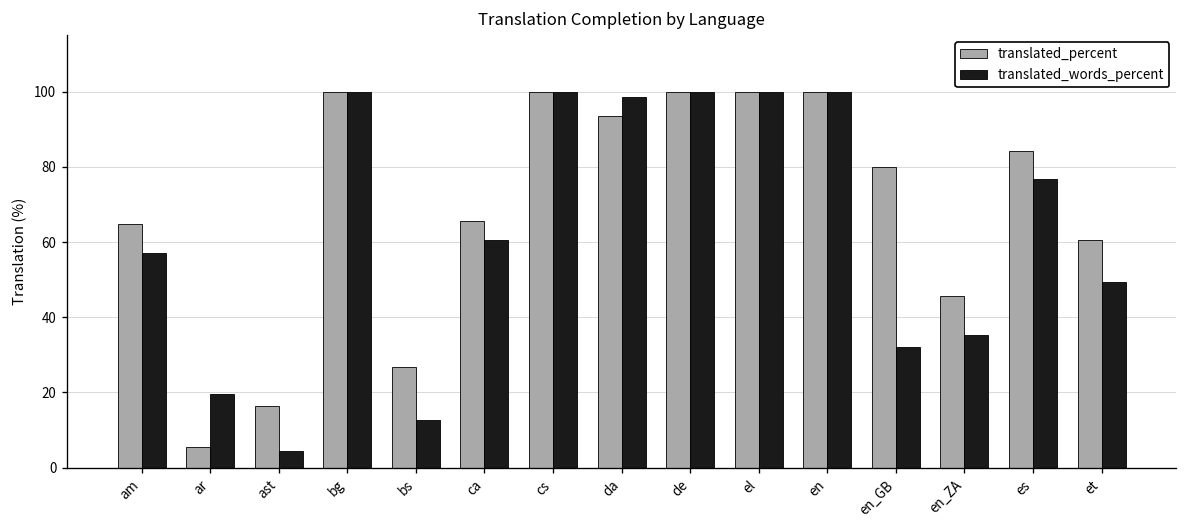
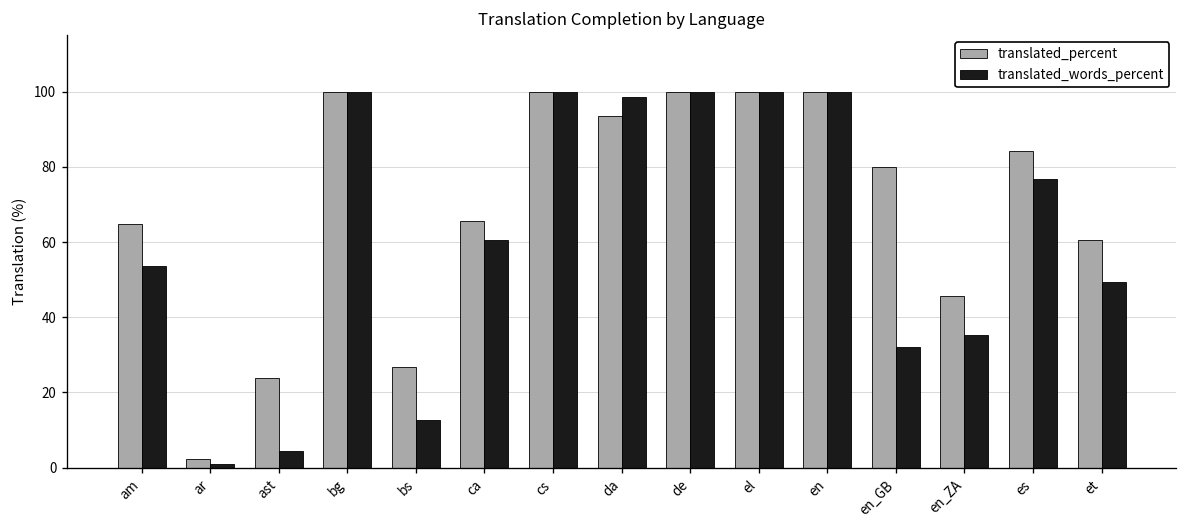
  {
    "translated_percent": {
      "am": 65,
-     "ar": 6,
-     "ast": 16,
+     "ar": 2,
+     "ast": 24,
      "bg": 100,
      "bs": 27,
      "ca": 66,
      "cs": 100,
      "da": 93,
      "de": 100,
      "el": 100,
      "en": 100,
      "en_GB": 80,
      "en_ZA": 46,
      "es": 84,
      "et": 61
    },
    "translated_words_percent": {
-     "am": 57,
-     "ar": 20,
+     "am": 54,
+     "ar": 1,
      "ast": 4,
      "bg": 100,
      "bs": 13,
      "ca": 61,
      "cs": 100,
      "da": 99,
      "de": 100,
      "el": 100,
      "en": 100,
      "en_GB": 32,
      "en_ZA": 35,
      "es": 77,
      "et": 49
    }
  }
